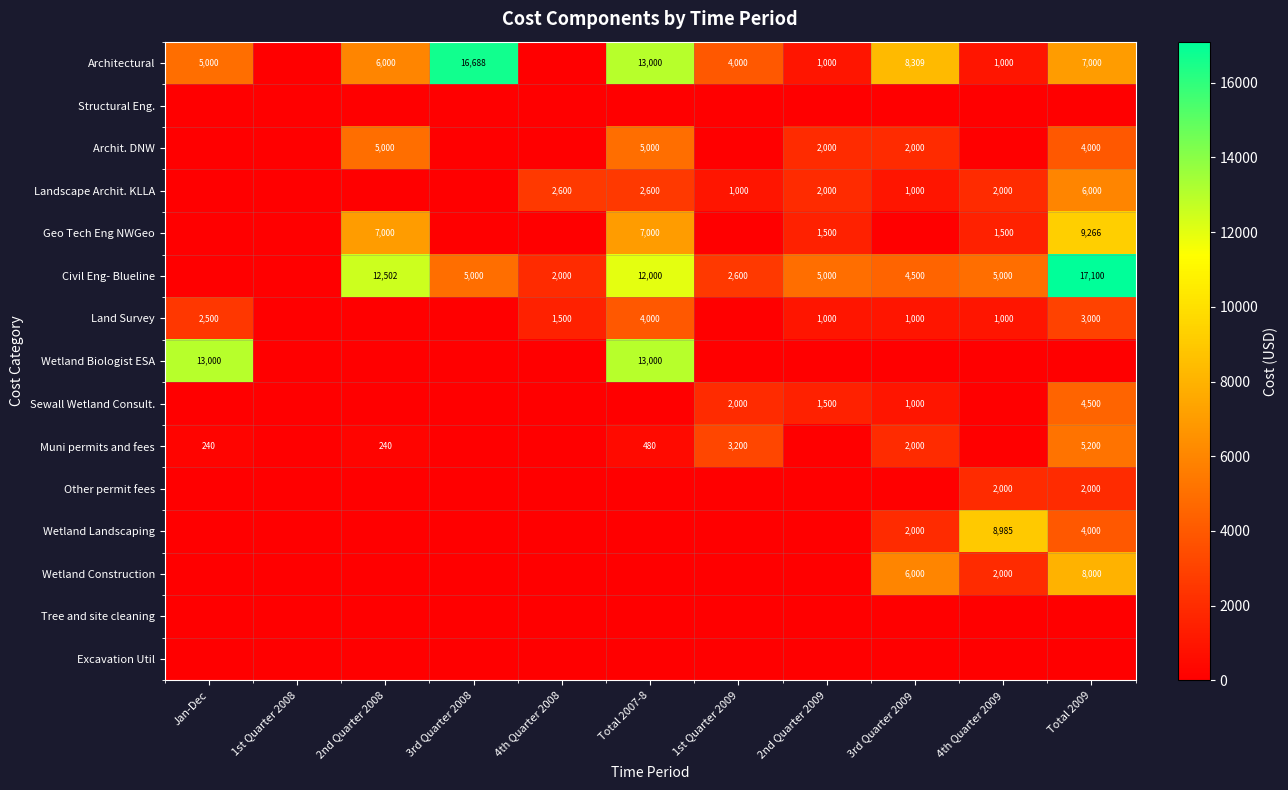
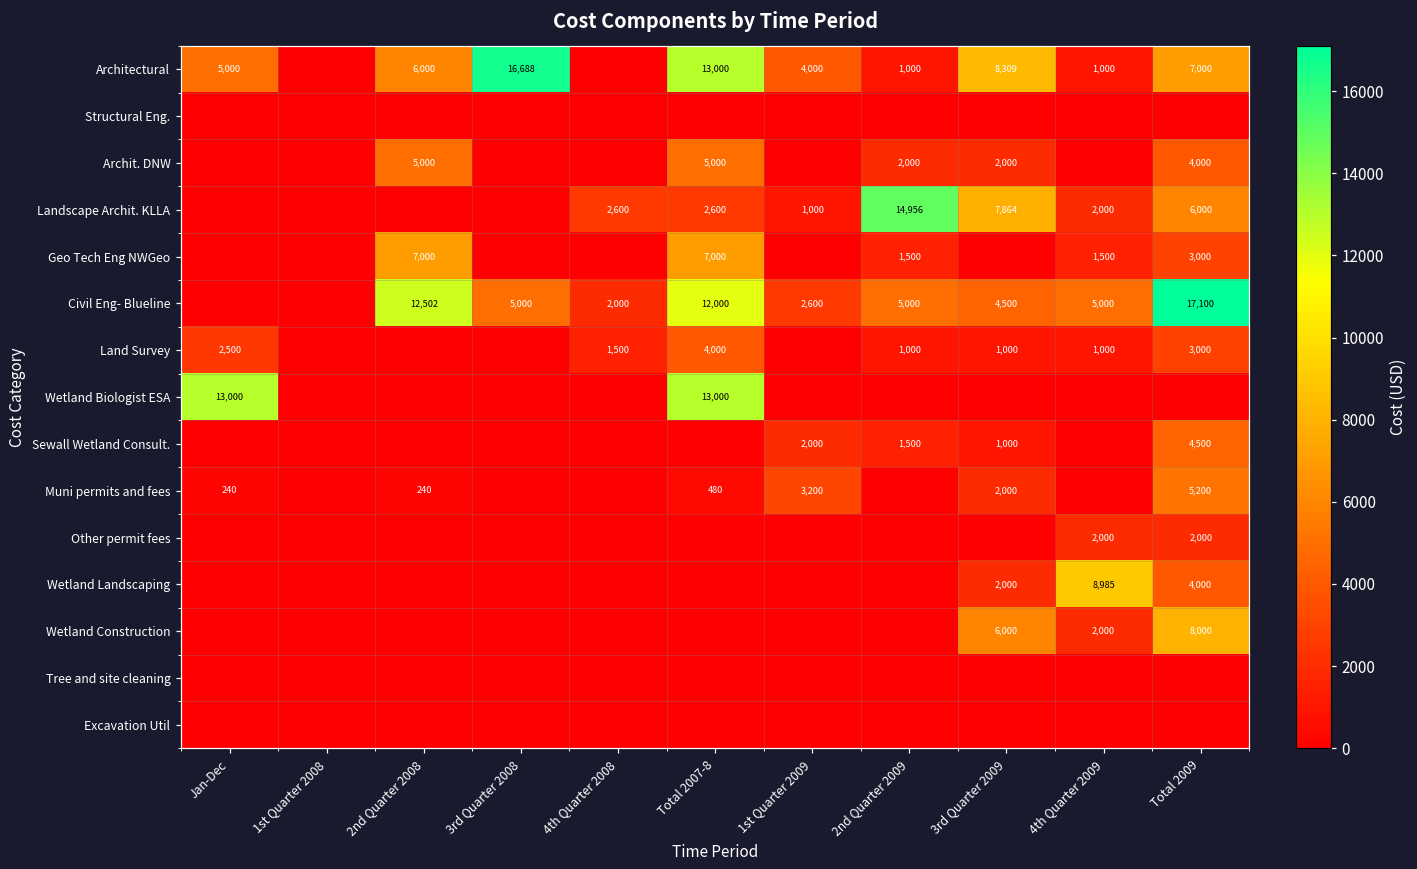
  {
    "Architectural": {
      "Jan-Dec": "5,000",
      "2nd Quarter 2008": "6,000",
      "3rd Quarter 2008": "16,688",
      "Total 2007-8": "13,000",
      "1st Quarter 2009": "4,000",
      "2nd Quarter 2009": "1,000",
      "3rd Quarter 2009": "8,309",
      "4th Quarter 2009": "1,000",
      "Total 2009": "7,000"
    },
    "Archit. DNW": {
      "2nd Quarter 2008": "5,000",
      "Total 2007-8": "5,000",
      "2nd Quarter 2009": "2,000",
      "3rd Quarter 2009": "2,000",
      "Total 2009": "4,000"
    },
    "Landscape Archit. KLLA": {
      "4th Quarter 2008": "2,600",
      "Total 2007-8": "2,600",
      "1st Quarter 2009": "1,000",
-     "2nd Quarter 2009": "2,000",
-     "3rd Quarter 2009": "1,000",
+     "2nd Quarter 2009": "14,956",
+     "3rd Quarter 2009": "7,864",
      "4th Quarter 2009": "2,000",
      "Total 2009": "6,000"
    },
    "Geo Tech Eng NWGeo": {
      "2nd Quarter 2008": "7,000",
      "Total 2007-8": "7,000",
      "2nd Quarter 2009": "1,500",
      "4th Quarter 2009": "1,500",
-     "Total 2009": "9,266"
+     "Total 2009": "3,000"
    },
    "Civil Eng- Blueline": {
      "2nd Quarter 2008": "12,502",
      "3rd Quarter 2008": "5,000",
      "4th Quarter 2008": "2,000",
      "Total 2007-8": "12,000",
      "1st Quarter 2009": "2,600",
      "2nd Quarter 2009": "5,000",
      "3rd Quarter 2009": "4,500",
      "4th Quarter 2009": "5,000",
      "Total 2009": "17,100"
    },
    "Land Survey": {
      "Jan-Dec": "2,500",
      "4th Quarter 2008": "1,500",
      "Total 2007-8": "4,000",
      "2nd Quarter 2009": "1,000",
      "3rd Quarter 2009": "1,000",
      "4th Quarter 2009": "1,000",
      "Total 2009": "3,000"
    },
    "Wetland Biologist ESA": {
      "Jan-Dec": "13,000",
      "Total 2007-8": "13,000"
    },
    "Sewall Wetland Consult.": {
      "1st Quarter 2009": "2,000",
      "2nd Quarter 2009": "1,500",
      "3rd Quarter 2009": "1,000",
      "Total 2009": "4,500"
    },
    "Muni permits and fees": {
      "Jan-Dec": "240",
      "2nd Quarter 2008": "240",
      "Total 2007-8": "480",
      "1st Quarter 2009": "3,200",
      "3rd Quarter 2009": "2,000",
      "Total 2009": "5,200"
    },
    "Other permit fees": {
      "4th Quarter 2009": "2,000",
      "Total 2009": "2,000"
    },
    "Wetland Landscaping": {
      "3rd Quarter 2009": "2,000",
      "4th Quarter 2009": "8,985",
      "Total 2009": "4,000"
    },
    "Wetland Construction": {
      "3rd Quarter 2009": "6,000",
      "4th Quarter 2009": "2,000",
      "Total 2009": "8,000"
    }
  }
